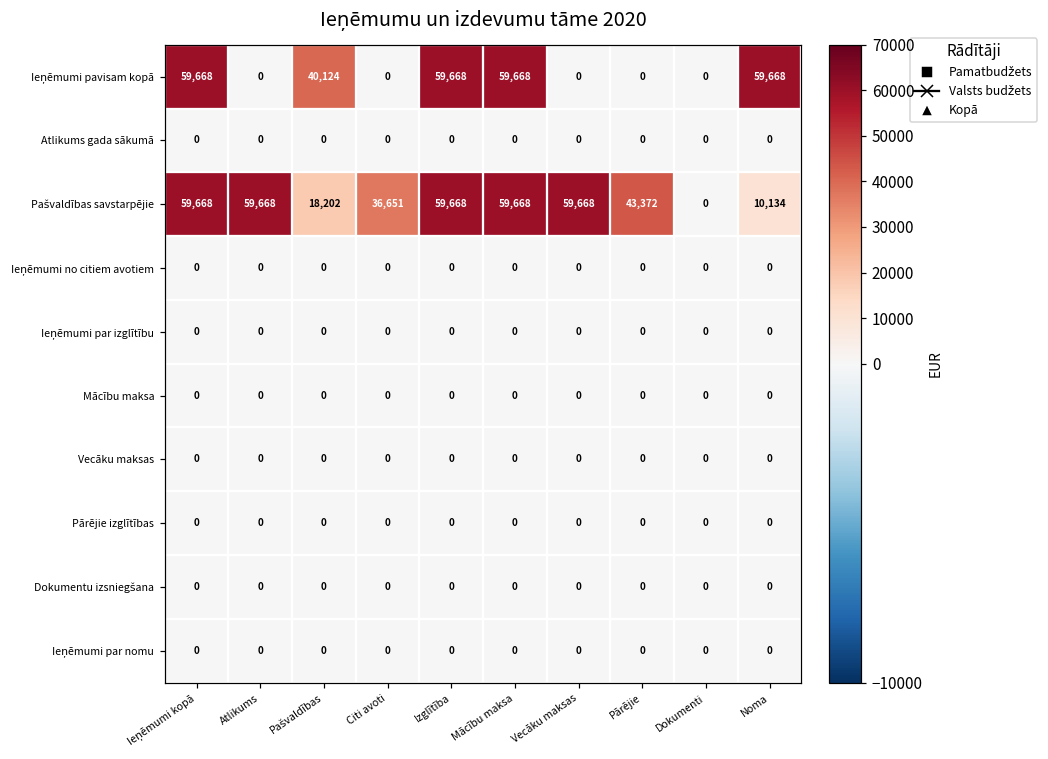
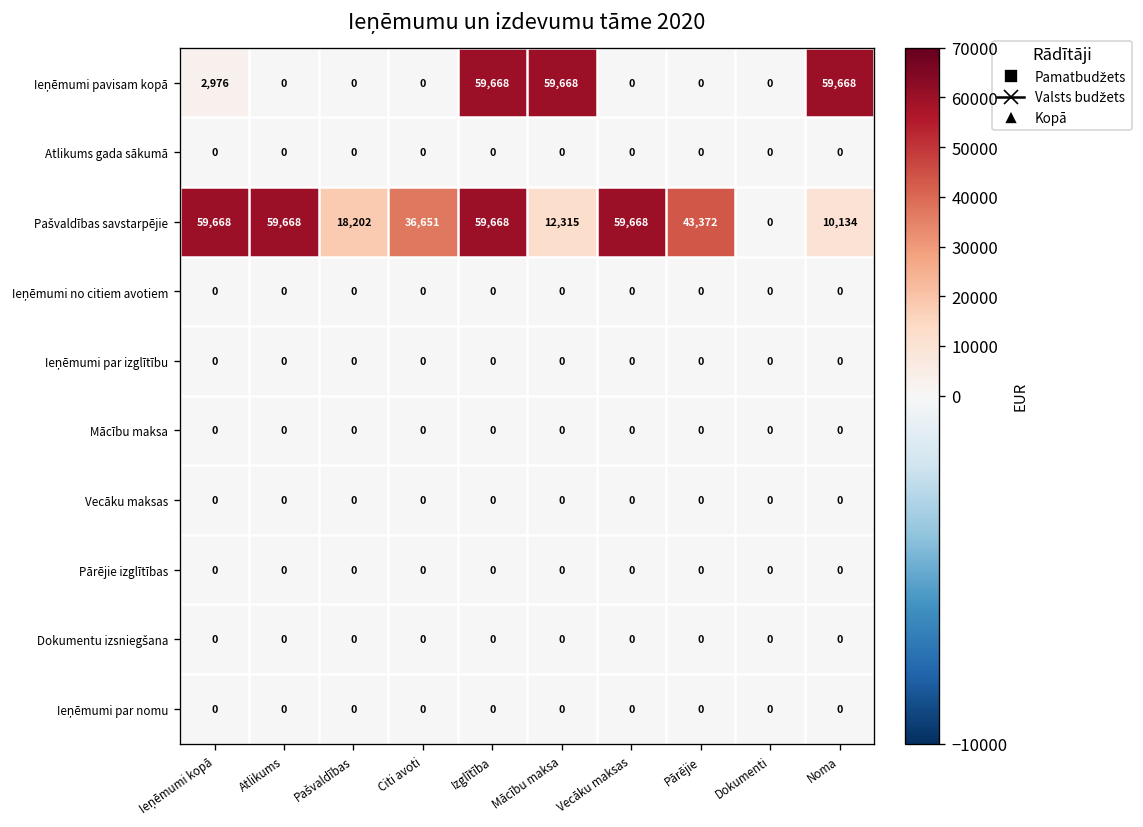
  {
    "Ieņēmumi pavisam kopā": {
-     "Ieņēmumi kopā": "59,668",
+     "Ieņēmumi kopā": "2,976",
      "Atlikums": "0",
-     "Pašvaldības": "40,124",
+     "Pašvaldības": "0",
      "Citi avoti": "0",
      "Izglītība": "59,668",
      "Mācību maksa": "59,668",
      "Vecāku maksas": "0",
      "Pārējie": "0",
      "Dokumenti": "0",
      "Noma": "59,668"
    },
    "Atlikums gada sākumā": {
      "Ieņēmumi kopā": "0",
      "Atlikums": "0",
      "Pašvaldības": "0",
      "Citi avoti": "0",
      "Izglītība": "0",
      "Mācību maksa": "0",
      "Vecāku maksas": "0",
      "Pārējie": "0",
      "Dokumenti": "0",
      "Noma": "0"
    },
    "Pašvaldības savstarpējie": {
      "Ieņēmumi kopā": "59,668",
      "Atlikums": "59,668",
      "Pašvaldības": "18,202",
      "Citi avoti": "36,651",
      "Izglītība": "59,668",
-     "Mācību maksa": "59,668",
+     "Mācību maksa": "12,315",
      "Vecāku maksas": "59,668",
      "Pārējie": "43,372",
      "Dokumenti": "0",
      "Noma": "10,134"
    },
    "Ieņēmumi no citiem avotiem": {
      "Ieņēmumi kopā": "0",
      "Atlikums": "0",
      "Pašvaldības": "0",
      "Citi avoti": "0",
      "Izglītība": "0",
      "Mācību maksa": "0",
      "Vecāku maksas": "0",
      "Pārējie": "0",
      "Dokumenti": "0",
      "Noma": "0"
    },
    "Ieņēmumi par izglītību": {
      "Ieņēmumi kopā": "0",
      "Atlikums": "0",
      "Pašvaldības": "0",
      "Citi avoti": "0",
      "Izglītība": "0",
      "Mācību maksa": "0",
      "Vecāku maksas": "0",
      "Pārējie": "0",
      "Dokumenti": "0",
      "Noma": "0"
    },
    "Mācību maksa": {
      "Ieņēmumi kopā": "0",
      "Atlikums": "0",
      "Pašvaldības": "0",
      "Citi avoti": "0",
      "Izglītība": "0",
      "Mācību maksa": "0",
      "Vecāku maksas": "0",
      "Pārējie": "0",
      "Dokumenti": "0",
      "Noma": "0"
    },
    "Vecāku maksas": {
      "Ieņēmumi kopā": "0",
      "Atlikums": "0",
      "Pašvaldības": "0",
      "Citi avoti": "0",
      "Izglītība": "0",
      "Mācību maksa": "0",
      "Vecāku maksas": "0",
      "Pārējie": "0",
      "Dokumenti": "0",
      "Noma": "0"
    },
    "Pārējie izglītības": {
      "Ieņēmumi kopā": "0",
      "Atlikums": "0",
      "Pašvaldības": "0",
      "Citi avoti": "0",
      "Izglītība": "0",
      "Mācību maksa": "0",
      "Vecāku maksas": "0",
      "Pārējie": "0",
      "Dokumenti": "0",
      "Noma": "0"
    },
    "Dokumentu izsniegšana": {
      "Ieņēmumi kopā": "0",
      "Atlikums": "0",
      "Pašvaldības": "0",
      "Citi avoti": "0",
      "Izglītība": "0",
      "Mācību maksa": "0",
      "Vecāku maksas": "0",
      "Pārējie": "0",
      "Dokumenti": "0",
      "Noma": "0"
    },
    "Ieņēmumi par nomu": {
      "Ieņēmumi kopā": "0",
      "Atlikums": "0",
      "Pašvaldības": "0",
      "Citi avoti": "0",
      "Izglītība": "0",
      "Mācību maksa": "0",
      "Vecāku maksas": "0",
      "Pārējie": "0",
      "Dokumenti": "0",
      "Noma": "0"
    }
  }
